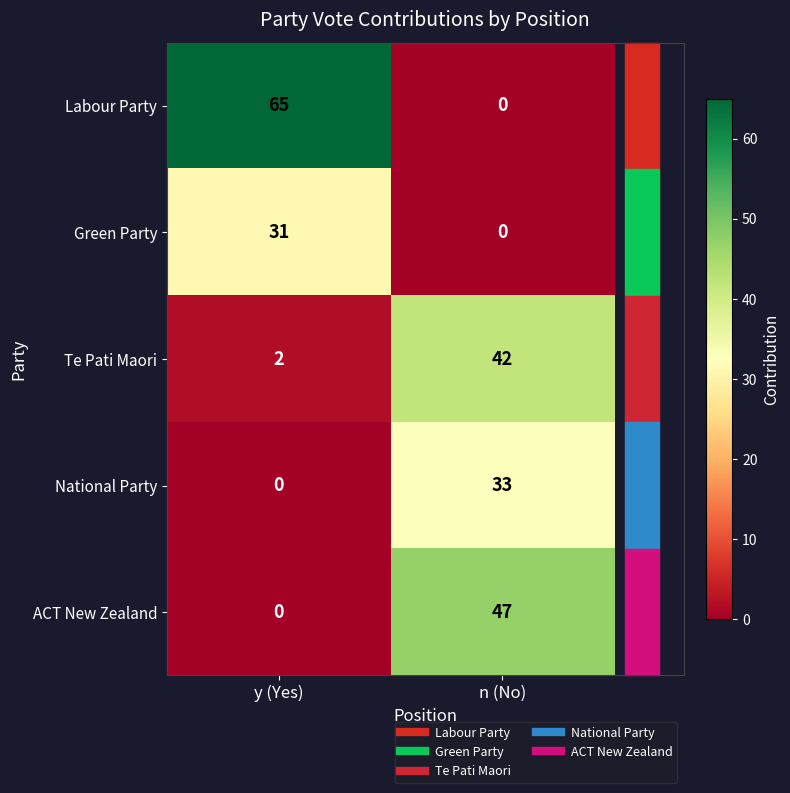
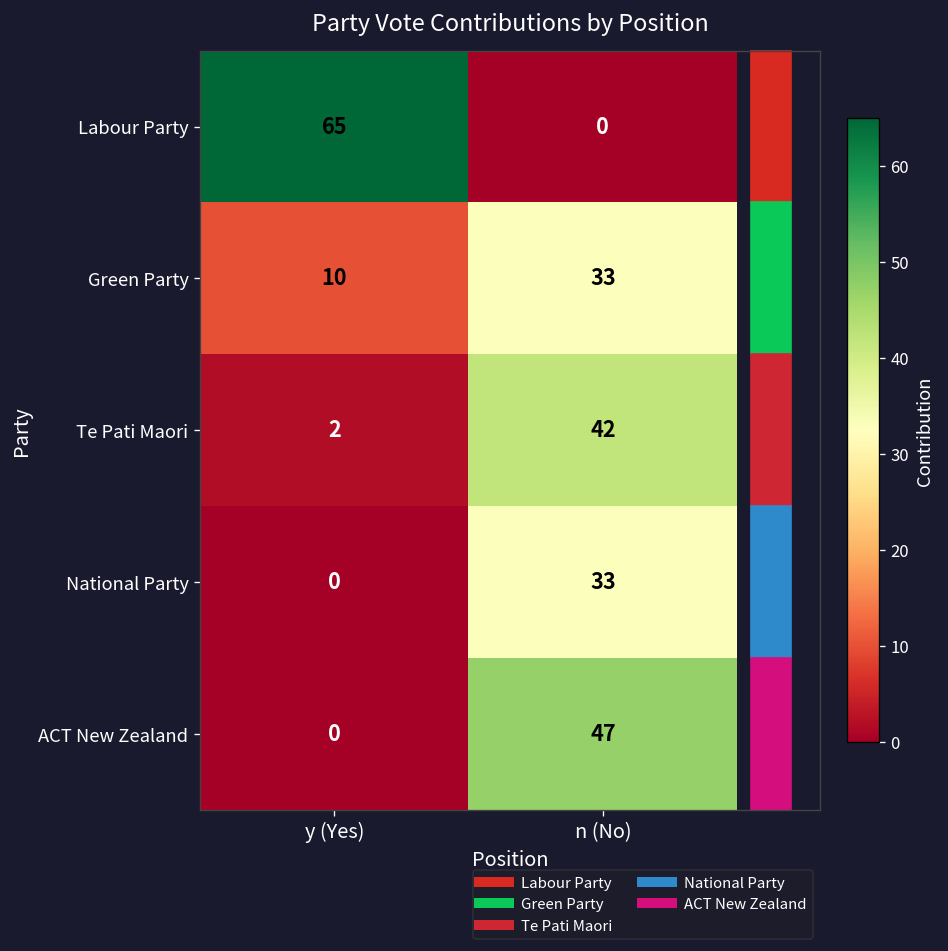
  {
    "Labour Party": {
      "y (Yes)": 65,
      "n (No)": 0
    },
    "Green Party": {
-     "y (Yes)": 31,
-     "n (No)": 0
+     "y (Yes)": 10,
+     "n (No)": 33
    },
    "Te Pati Maori": {
      "y (Yes)": 2,
      "n (No)": 42
    },
    "National Party": {
      "y (Yes)": 0,
      "n (No)": 33
    },
    "ACT New Zealand": {
      "y (Yes)": 0,
      "n (No)": 47
    }
  }
